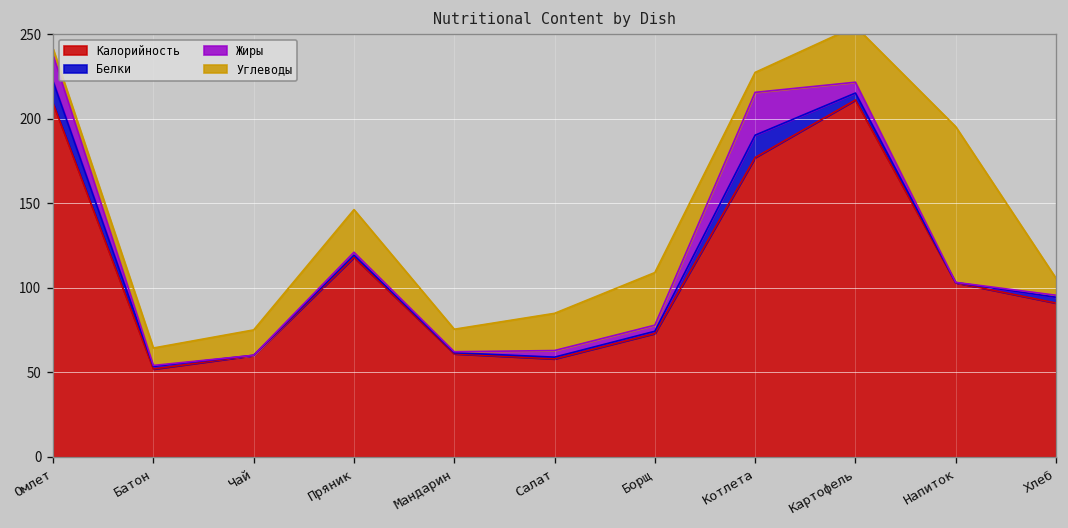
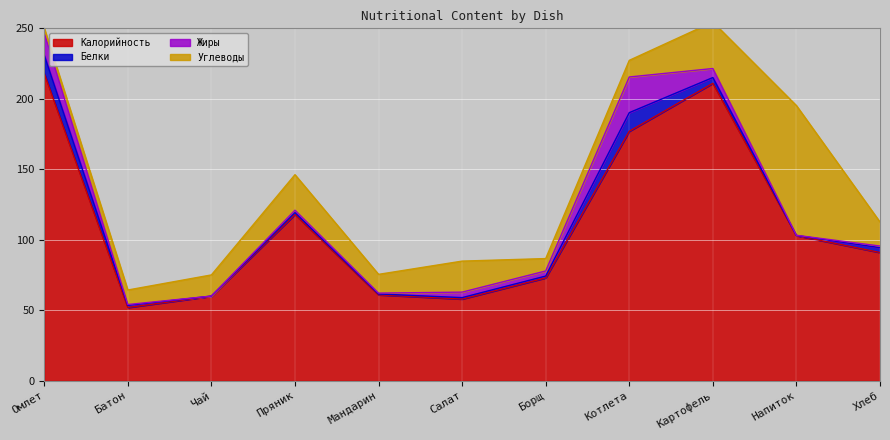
  {
    "Калорийность": {
-     "Омлет": 209,
+     "Омлет": 218,
      "Котлета": 177,
      "Картофель": 211,
      "Хлеб": 91
    },
    "Белки": {
      "Омлет": 13,
      "Котлета": 13,
      "Картофель": 4
    },
    "Жиры": {
      "Омлет": 16,
      "Салат": 4,
      "Борщ": 4,
      "Котлета": 25,
      "Картофель": 6
    },
    "Углеводы": {
      "Омлет": 4,
      "Батон": 10,
      "Чай": 15,
      "Пряник": 25,
      "Мандарин": 13,
      "Салат": 22,
-     "Борщ": 31,
+     "Борщ": 9,
      "Котлета": 12,
      "Напиток": 92,
-     "Хлеб": 10
+     "Хлеб": 17
    }
  }
